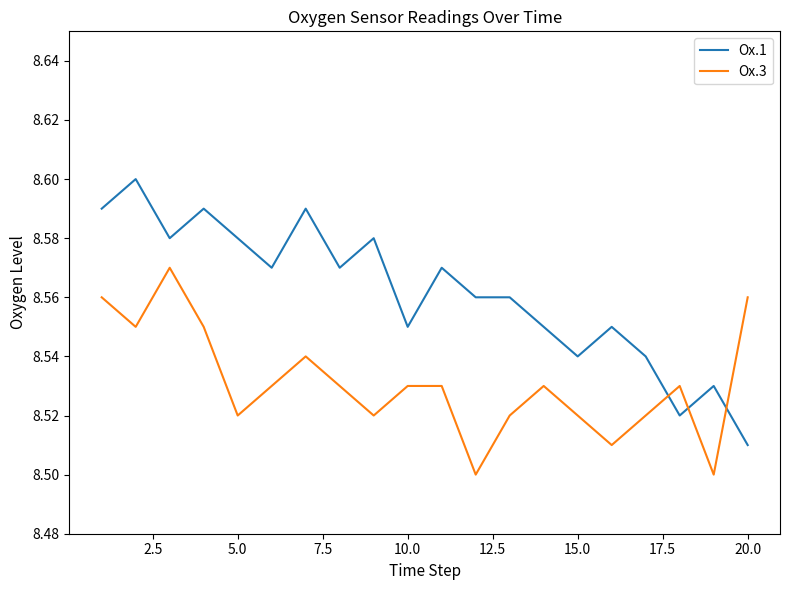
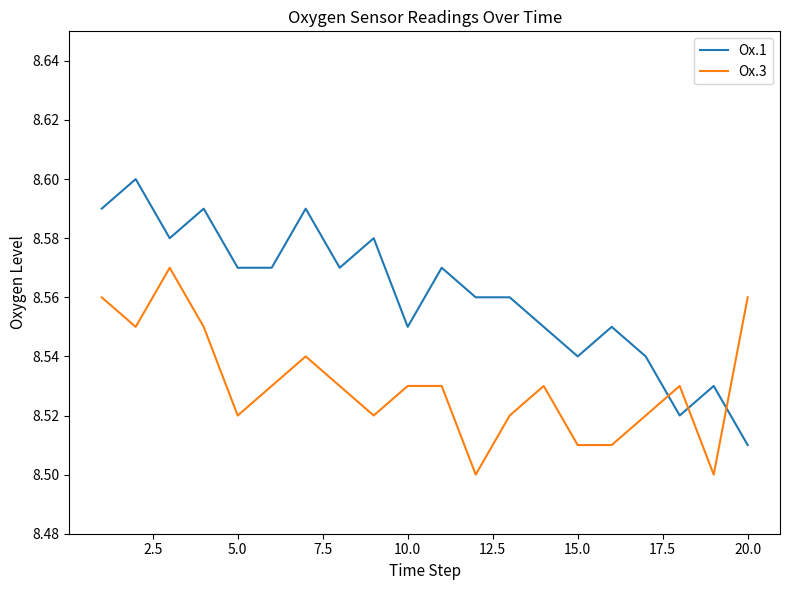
  {
    "Ox.1": {
-     "5.0": 8.58,
+     "5.0": 8.57,
      "10.0": 8.55,
      "15.0": 8.54,
      "20.0": 8.51
    },
    "Ox.3": {
      "5.0": 8.52,
      "10.0": 8.53,
-     "15.0": 8.52,
+     "15.0": 8.51,
      "20.0": 8.56
    }
  }
